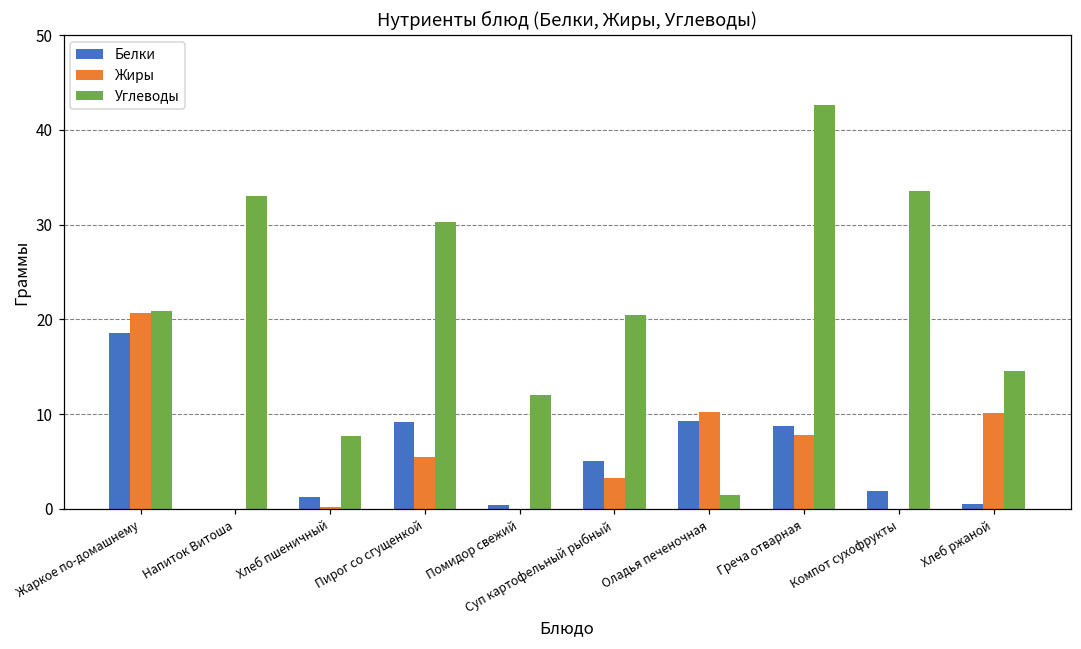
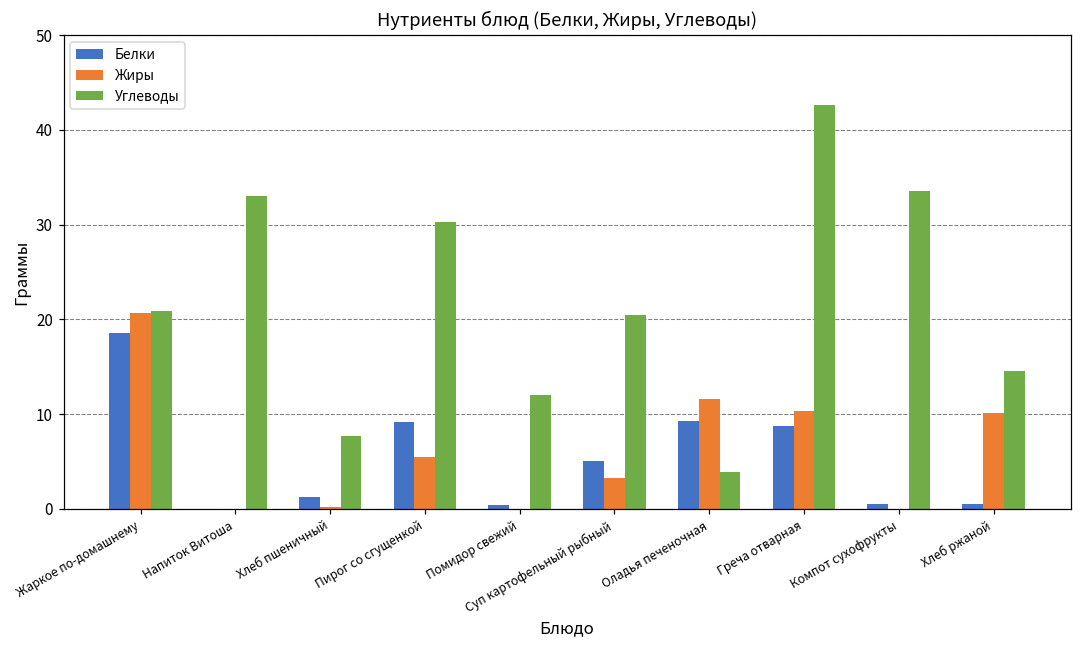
  {
    "Белки": {
      "Жаркое по-домашнему": 19,
      "Напиток Витоша": 0,
      "Хлеб пшеничный": 1,
      "Пирог со сгущенкой": 9,
      "Помидор свежий": 0,
      "Суп картофельный рыбный": 5,
      "Оладья печеночная": 9,
      "Греча отварная": 9,
-     "Компот сухофрукты": 2,
+     "Компот сухофрукты": 0,
      "Хлеб ржаной": 1
    },
    "Жиры": {
      "Жаркое по-домашнему": 21,
      "Напиток Витоша": 0,
      "Пирог со сгущенкой": 6,
      "Помидор свежий": 0,
      "Суп картофельный рыбный": 3,
-     "Оладья печеночная": 10,
-     "Греча отварная": 8,
+     "Оладья печеночная": 12,
+     "Греча отварная": 10,
      "Компот сухофрукты": 0,
      "Хлеб ржаной": 10
    },
    "Углеводы": {
      "Жаркое по-домашнему": 21,
      "Напиток Витоша": 33,
      "Хлеб пшеничный": 8,
      "Пирог со сгущенкой": 30,
      "Помидор свежий": 12,
      "Суп картофельный рыбный": 21,
-     "Оладья печеночная": 1,
+     "Оладья печеночная": 4,
      "Греча отварная": 43,
      "Компот сухофрукты": 34,
      "Хлеб ржаной": 15
    }
  }
